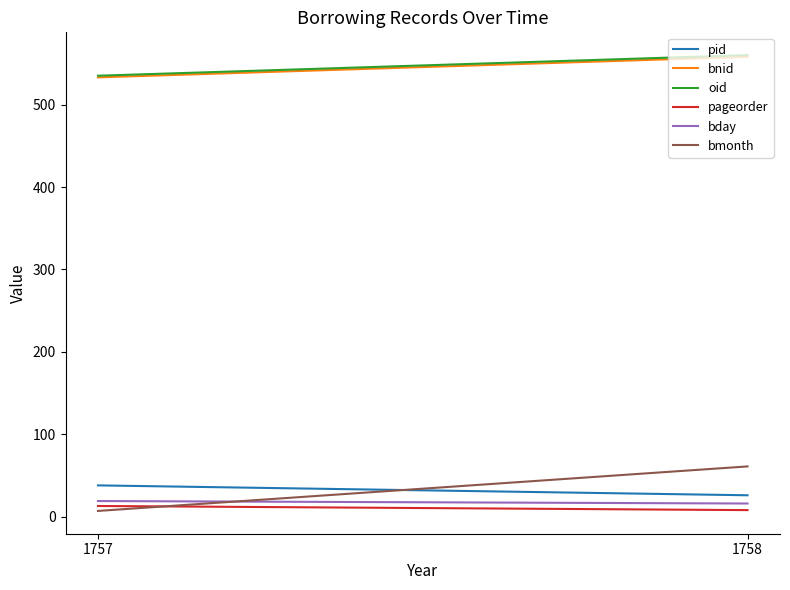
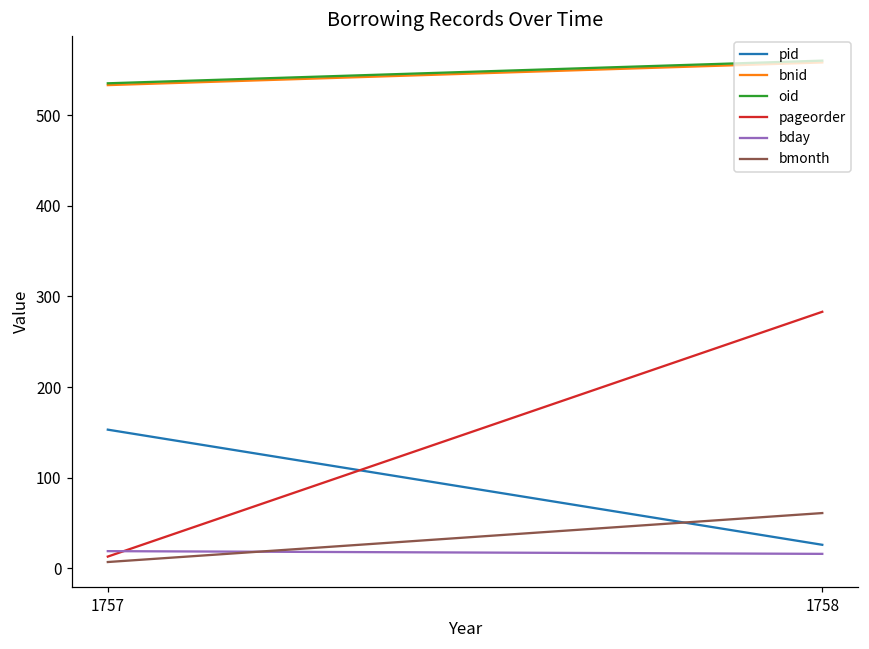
  {
    "pid": {
-     "1757": 40,
+     "1757": 150,
      "1758": 30
    },
    "pageorder": {
      "1757": 10,
-     "1758": 10
+     "1758": 280
    },
    "bday": {
      "1757": 20,
      "1758": 20
    },
    "bmonth": {
      "1757": 10,
      "1758": 60
    }
  }
